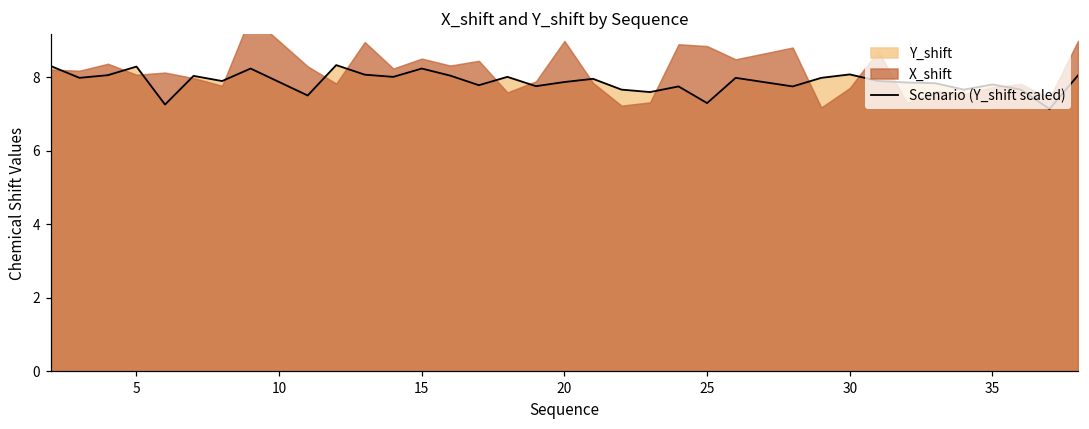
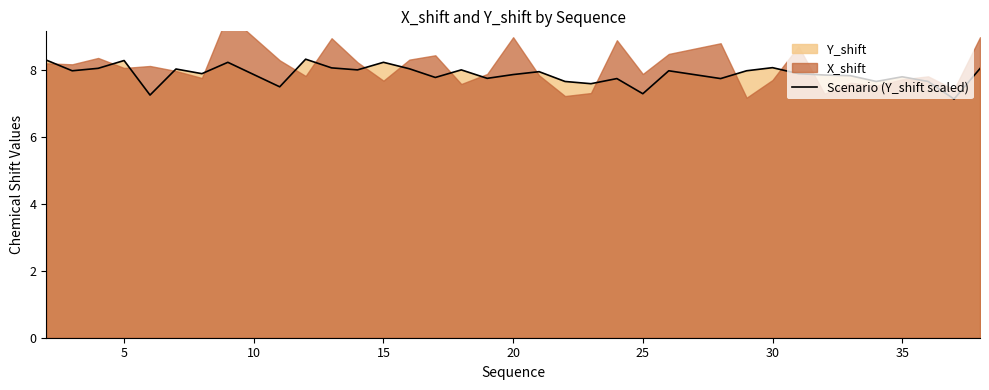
  {
    "Y_shift": {
      "5": 8.3,
      "15": 8.2,
      "20": 7.9,
      "25": 7.3,
      "30": 8.1
    },
    "X_shift": {
      "5": 8.1,
-     "15": 8.5,
+     "15": 7.7,
      "20": 9.0,
-     "25": 8.9,
+     "25": 7.9,
      "30": 7.7
    }
  }
